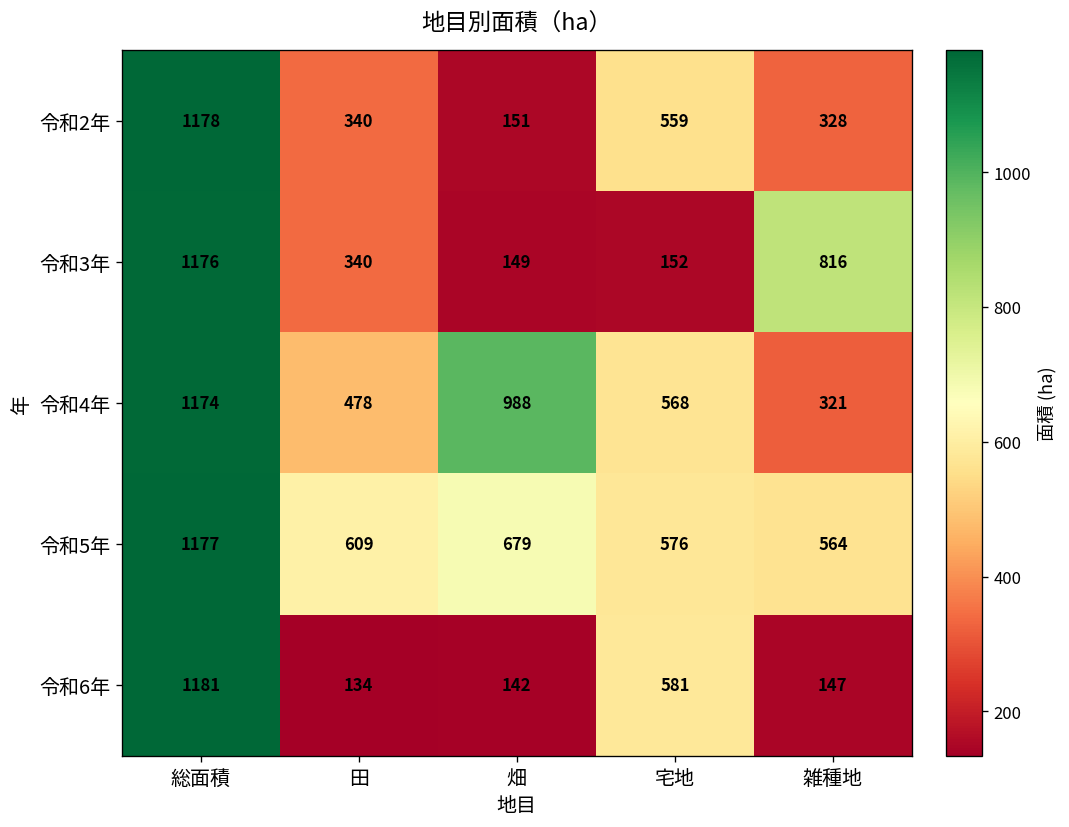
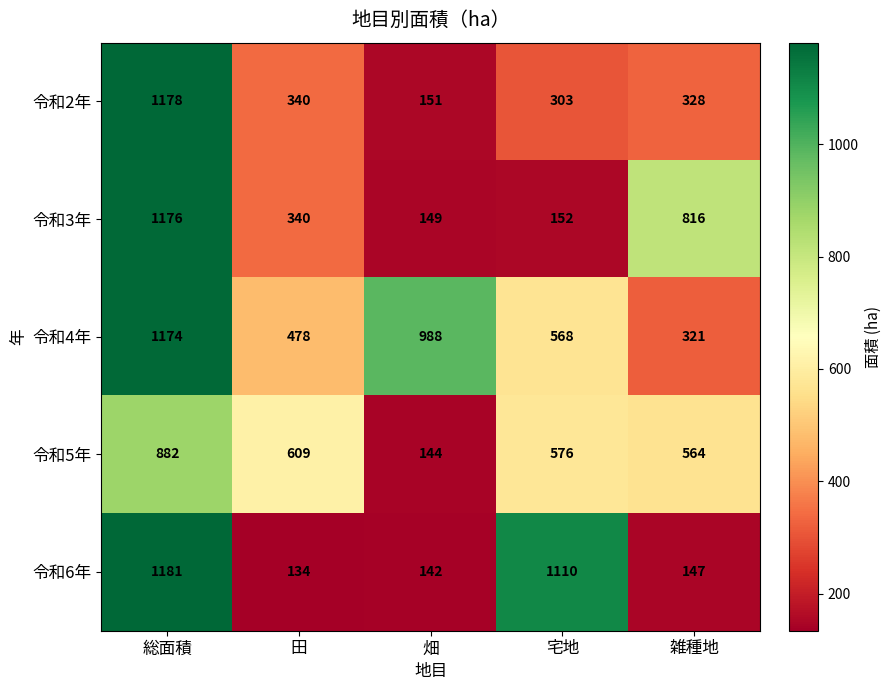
  {
    "令和2年": {
      "総面積": 1178,
      "田": 340,
      "畑": 151,
-     "宅地": 559,
+     "宅地": 303,
      "雑種地": 328
    },
    "令和3年": {
      "総面積": 1176,
      "田": 340,
      "畑": 149,
      "宅地": 152,
      "雑種地": 816
    },
    "令和4年": {
      "総面積": 1174,
      "田": 478,
      "畑": 988,
      "宅地": 568,
      "雑種地": 321
    },
    "令和5年": {
-     "総面積": 1177,
+     "総面積": 882,
      "田": 609,
-     "畑": 679,
+     "畑": 144,
      "宅地": 576,
      "雑種地": 564
    },
    "令和6年": {
      "総面積": 1181,
      "田": 134,
      "畑": 142,
-     "宅地": 581,
+     "宅地": 1110,
      "雑種地": 147
    }
  }
